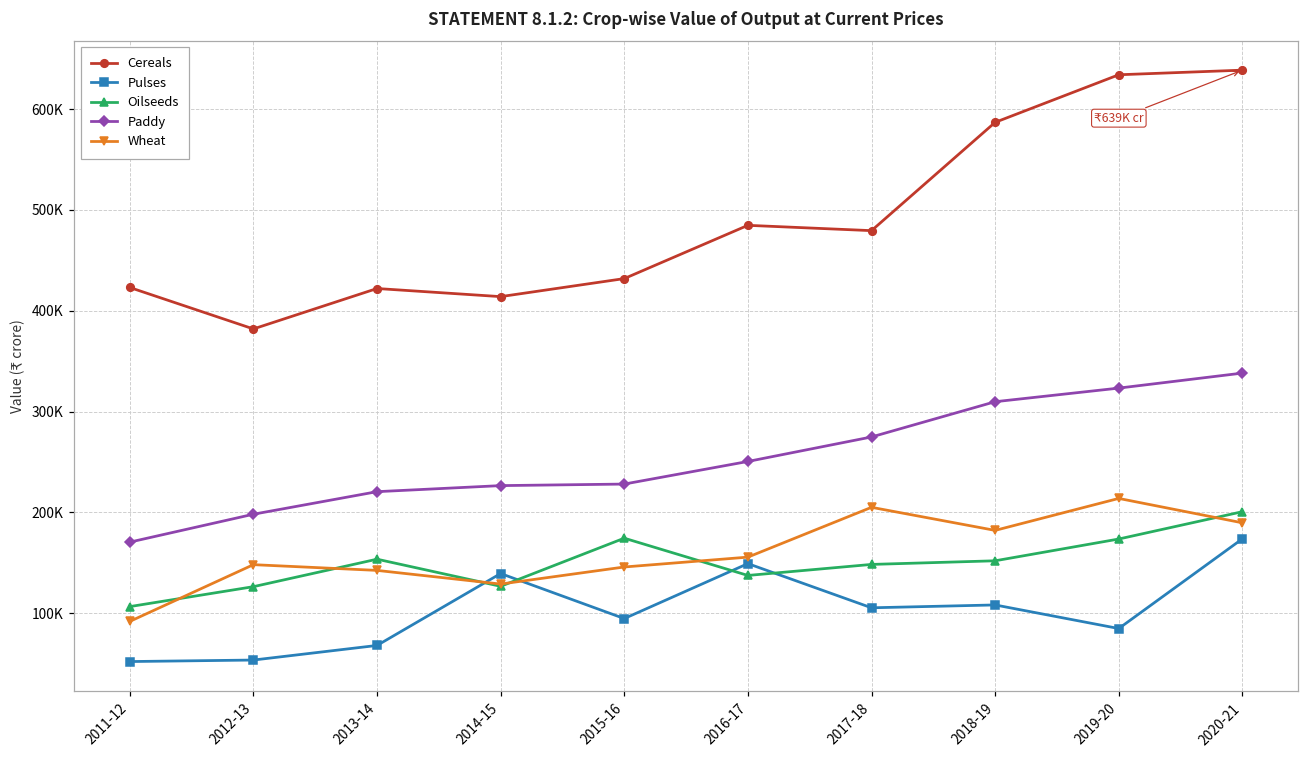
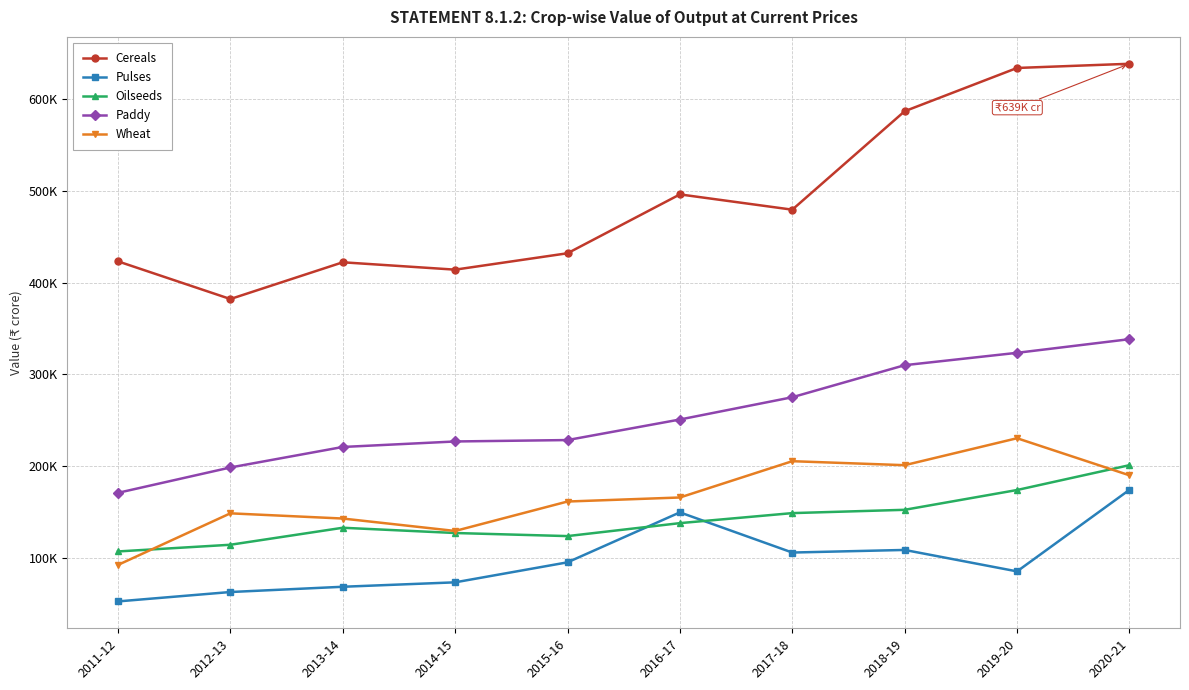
  {
    "Cereals": {
      "2011-12": 420000,
      "2012-13": 380000,
      "2013-14": 420000,
      "2014-15": 410000,
      "2015-16": 430000,
-     "2016-17": 480000,
+     "2016-17": 500000,
      "2017-18": 480000,
      "2018-19": 590000,
      "2020-21": 640000
    },
    "Pulses": {
      "2011-12": 50000,
-     "2012-13": 50000,
+     "2012-13": 60000,
      "2013-14": 70000,
-     "2014-15": 140000,
+     "2014-15": 70000,
      "2015-16": 90000,
      "2016-17": 150000,
      "2017-18": 110000,
      "2018-19": 110000,
      "2019-20": 80000,
      "2020-21": 170000
    },
    "Oilseeds": {
      "2011-12": 110000,
-     "2012-13": 130000,
-     "2013-14": 150000,
-     "2015-16": 170000,
+     "2012-13": 110000,
+     "2013-14": 130000,
+     "2015-16": 120000,
      "2016-17": 140000,
      "2017-18": 150000,
      "2018-19": 150000,
      "2019-20": 170000,
      "2020-21": 200000
    },
    "Paddy": {
      "2011-12": 170000,
      "2012-13": 200000,
      "2013-14": 220000,
      "2014-15": 230000,
      "2015-16": 230000,
      "2016-17": 250000,
      "2017-18": 270000,
      "2018-19": 310000,
      "2019-20": 320000,
      "2020-21": 340000
    },
    "Wheat": {
      "2011-12": 90000,
      "2012-13": 150000,
      "2013-14": 140000,
-     "2015-16": 150000,
-     "2016-17": 160000,
+     "2015-16": 160000,
+     "2016-17": 170000,
      "2017-18": 210000,
-     "2018-19": 180000,
-     "2019-20": 210000,
+     "2018-19": 200000,
+     "2019-20": 230000,
      "2020-21": 190000
    }
  }
